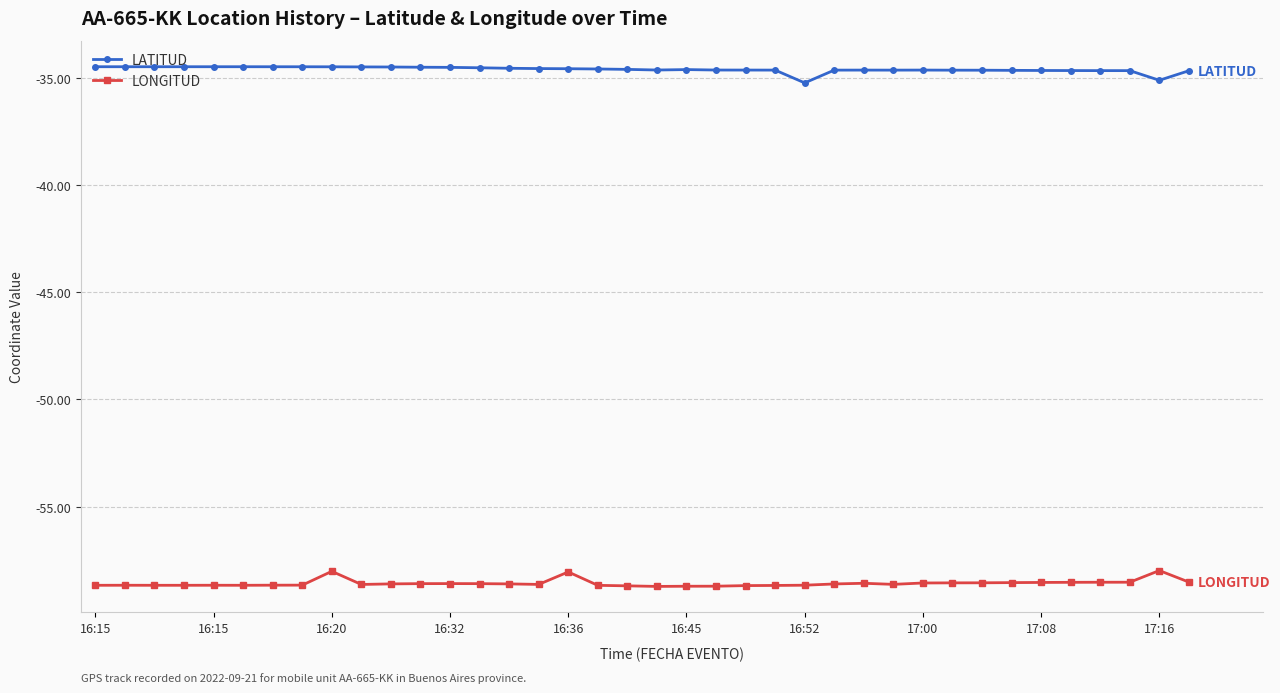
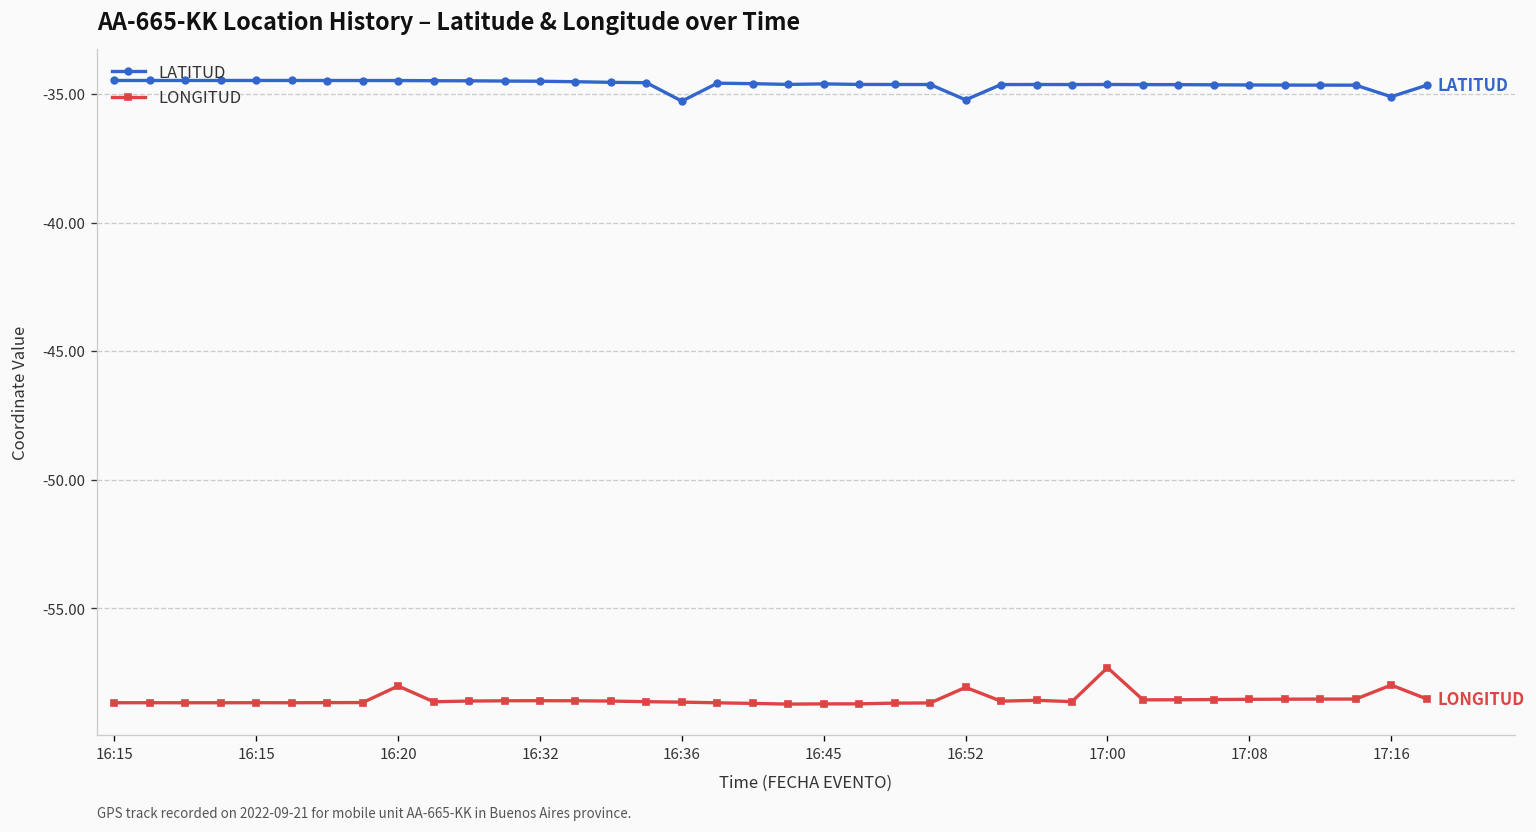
  {
    "LATITUD": {
      "16:20": -34.5,
-     "16:36": -34.6,
+     "16:36": -35.3,
      "16:52": -35.2,
      "17:00": -34.6,
      "17:08": -34.6,
      "17:16": -35.1
    },
    "LONGITUD": {
      "16:20": -58.0,
-     "16:36": -58.0,
-     "16:52": -58.7,
-     "17:00": -58.6,
+     "16:36": -58.6,
+     "16:52": -58.1,
+     "17:00": -57.3,
      "17:08": -58.5,
      "17:16": -58.0
    }
  }
